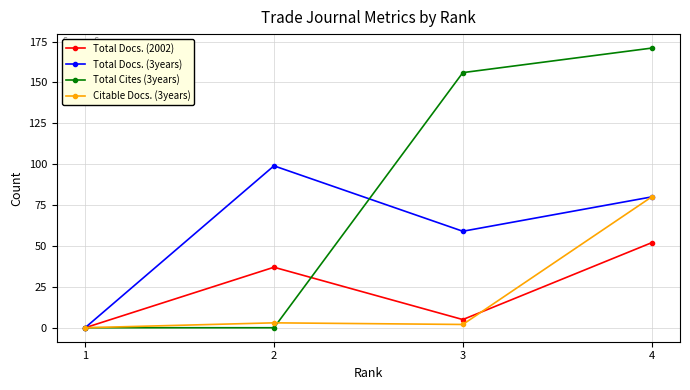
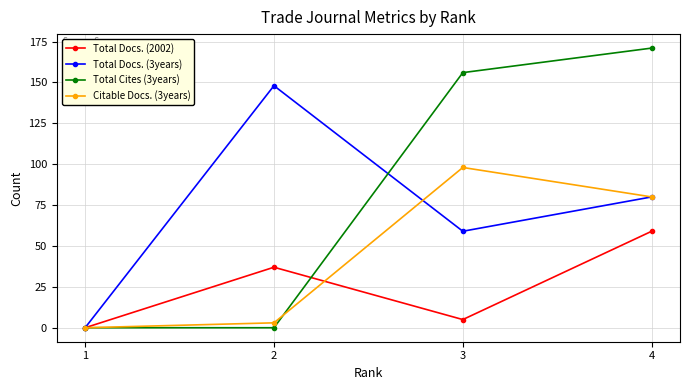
  {
    "Total Docs. (2002)": {
      "2": 37,
      "3": 5,
-     "4": 52
+     "4": 59
    },
    "Total Docs. (3years)": {
-     "2": 99,
+     "2": 148,
      "3": 59
    },
    "Total Cites (3years)": {
      "2": 0,
      "3": 156,
      "4": 171
    },
    "Citable Docs. (3years)": {
      "2": 3,
-     "3": 2
+     "3": 98
    }
  }
